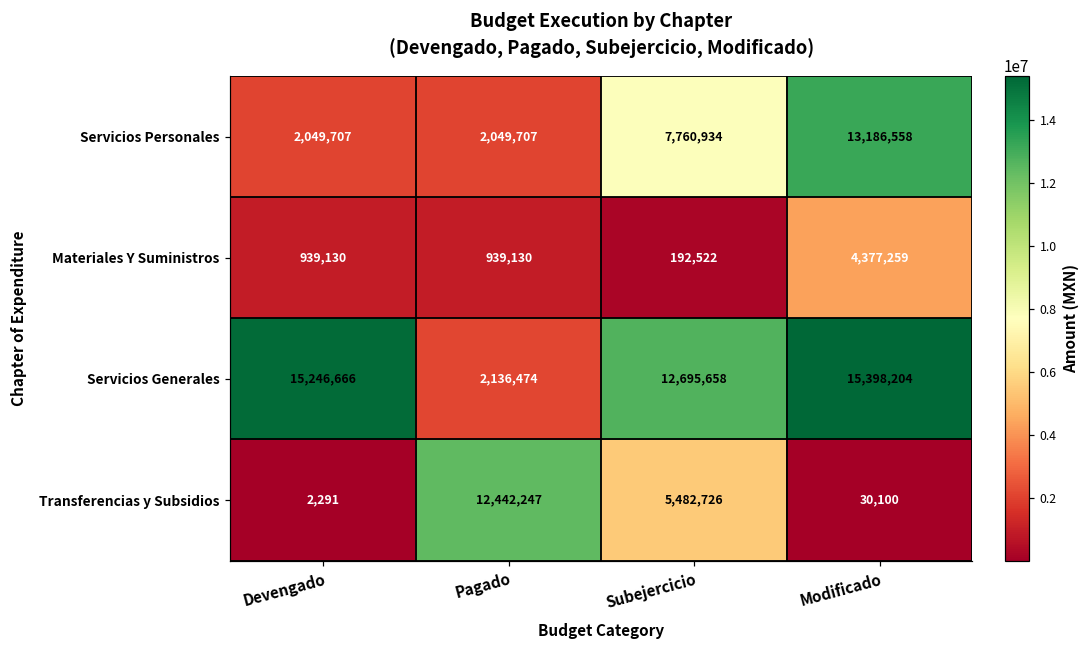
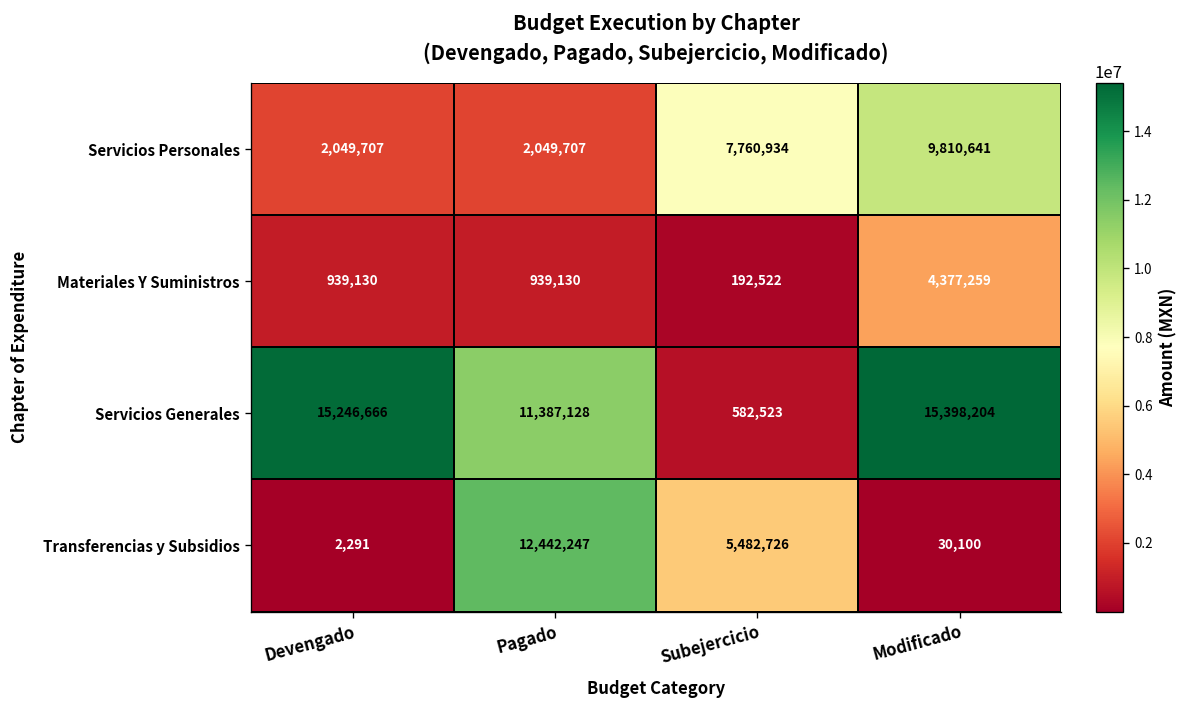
  {
    "Servicios Personales": {
      "Devengado": "2,049,707",
      "Pagado": "2,049,707",
      "Subejercicio": "7,760,934",
-     "Modificado": "13,186,558"
+     "Modificado": "9,810,641"
    },
    "Materiales Y Suministros": {
      "Devengado": "939,130",
      "Pagado": "939,130",
      "Subejercicio": "192,522",
      "Modificado": "4,377,259"
    },
    "Servicios Generales": {
      "Devengado": "15,246,666",
-     "Pagado": "2,136,474",
-     "Subejercicio": "12,695,658",
+     "Pagado": "11,387,128",
+     "Subejercicio": "582,523",
      "Modificado": "15,398,204"
    },
    "Transferencias y Subsidios": {
      "Devengado": "2,291",
      "Pagado": "12,442,247",
      "Subejercicio": "5,482,726",
      "Modificado": "30,100"
    }
  }
